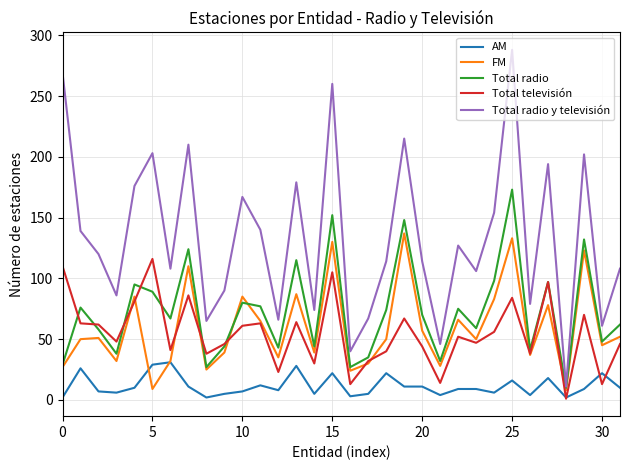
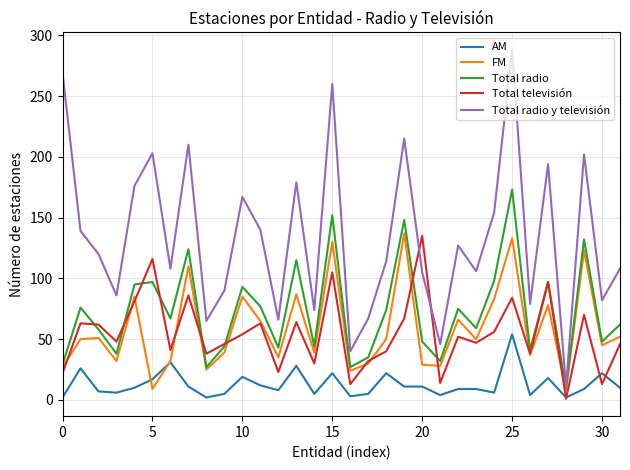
  {
    "AM": {
      "0": 2,
-     "5": 29,
-     "10": 7,
+     "5": 17,
+     "10": 19,
      "15": 22,
      "20": 11,
-     "25": 16,
+     "25": 54,
      "30": 22
    },
    "FM": {
      "5": 9,
      "10": 85,
      "15": 130,
-     "20": 57,
+     "20": 29,
      "25": 133,
      "30": 45
    },
    "Total radio": {
-     "5": 89,
-     "10": 80,
+     "5": 97,
+     "10": 93,
      "15": 152,
-     "20": 70,
+     "20": 48,
      "25": 173,
      "30": 48
    },
    "Total televisión": {
-     "0": 110,
+     "0": 22,
      "5": 116,
-     "10": 61,
+     "10": 54,
      "15": 105,
-     "20": 44,
+     "20": 135,
      "25": 84,
      "30": 13
    },
    "Total radio y televisión": {
      "0": 269,
      "5": 203,
      "10": 167,
      "15": 260,
-     "20": 114,
-     "30": 61
+     "20": 105,
+     "30": 82
    }
  }
